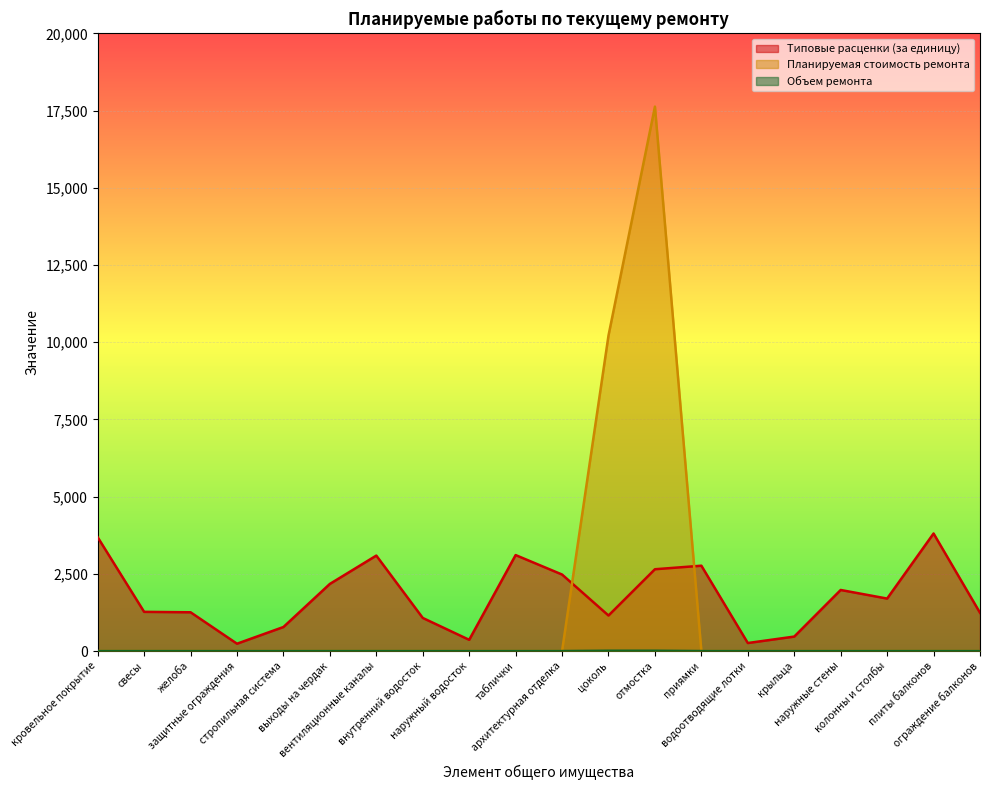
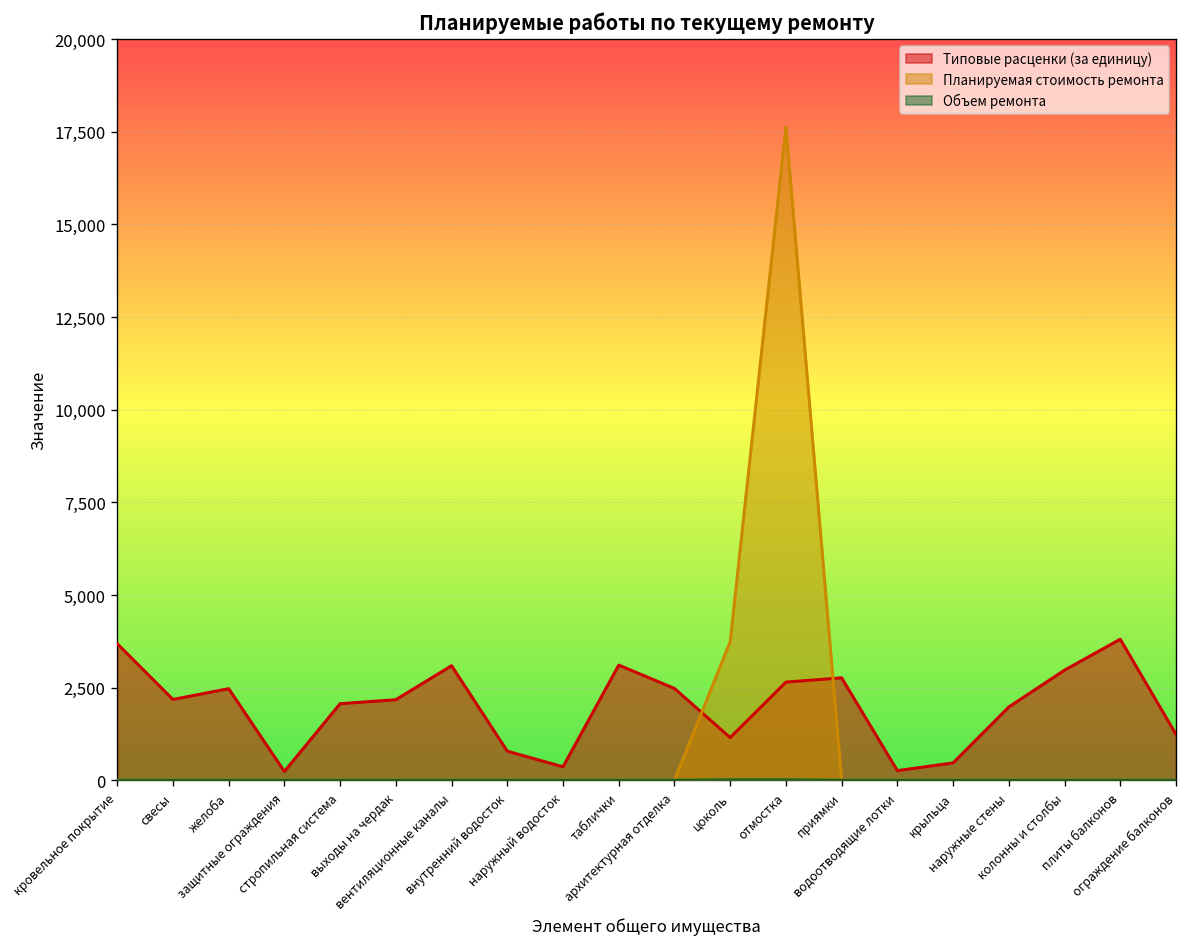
  {
    "Типовые расценки (за единицу)": {
      "кровельное покрытие": "3,700",
-     "свесы": "1,300",
-     "желоба": "1,300",
+     "свесы": "2,200",
+     "желоба": "2,500",
      "защитные ограждения": "200",
-     "стропильная система": "800",
+     "стропильная система": "2,100",
      "выходы на чердак": "2,200",
      "вентиляционные каналы": "3,100",
-     "внутренний водосток": "1,100",
+     "внутренний водосток": "800",
      "наружный водосток": "400",
      "таблички": "3,100",
      "архитектурная отделка": "2,500",
      "цоколь": "1,200",
      "отмостка": "2,600",
      "приямки": "2,800",
      "водоотводящие лотки": "300",
      "крыльца": "500",
      "наружные стены": "2,000",
-     "колонны и столбы": "1,700",
+     "колонны и столбы": "3,000",
      "плиты балконов": "3,800",
      "ограждение балконов": "1,200"
    },
    "Планируемая стоимость ремонта": {
-     "цоколь": "10,200",
+     "цоколь": "3,700",
      "отмостка": "17,600"
    },
    "Объем ремонта": {
      "цоколь": "0",
      "отмостка": "0"
    }
  }
